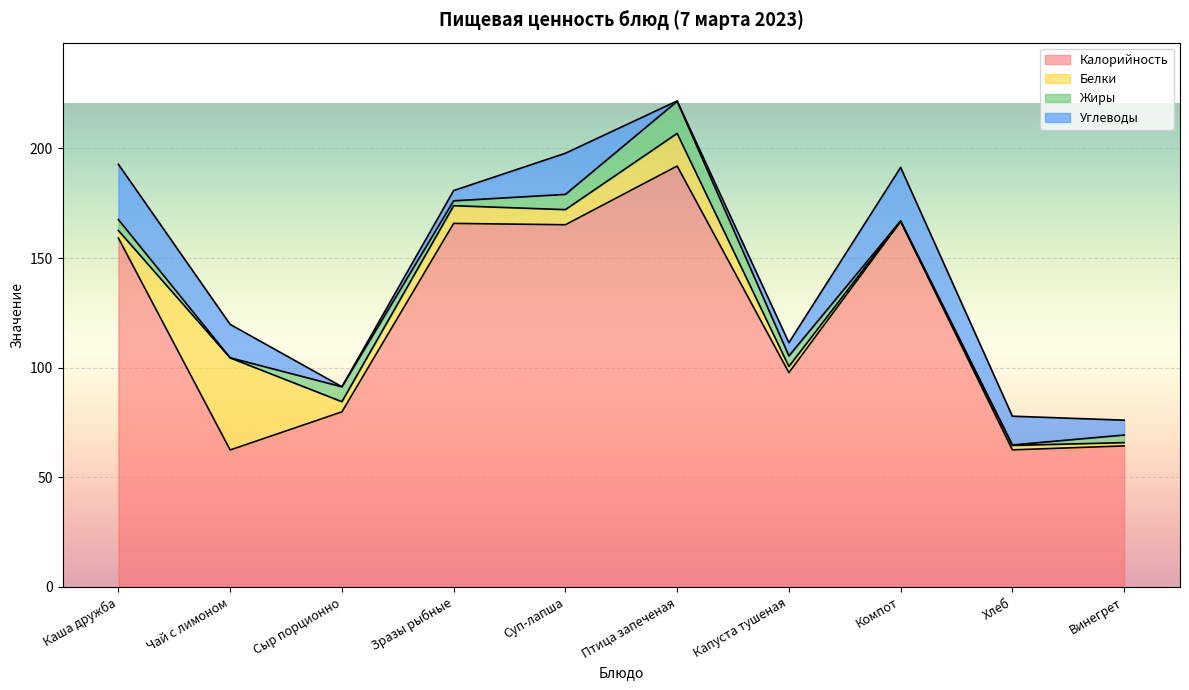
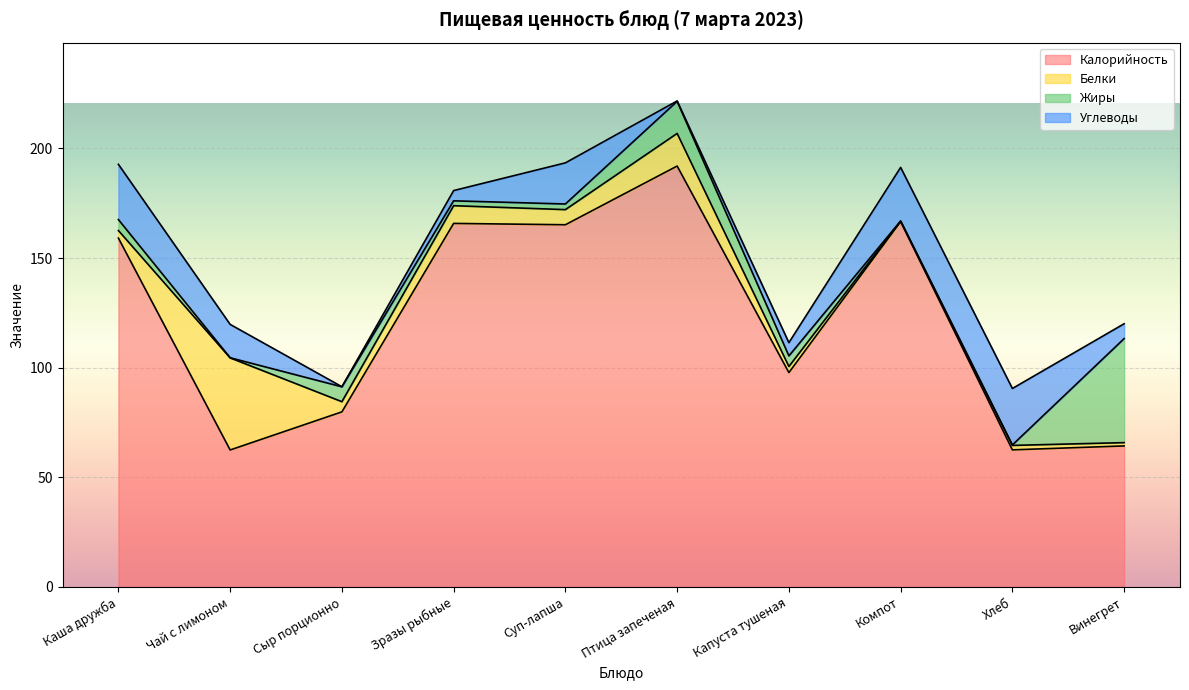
  {
    "Калорийность": {
      "Каша дружба": 159,
      "Чай с лимоном": 62,
      "Сыр порционно": 80,
      "Зразы рыбные": 166,
      "Суп-лапша": 165,
      "Птица запеченая": 192,
      "Капуста тушеная": 98,
      "Хлеб": 63,
      "Винегрет": 64
    },
    "Белки": {
      "Каша дружба": 3,
      "Сыр порционно": 5,
      "Зразы рыбные": 8,
      "Суп-лапша": 7,
      "Птица запеченая": 15,
      "Капуста тушеная": 3,
      "Винегрет": 2
    },
    "Жиры": {
      "Каша дружба": 5,
      "Зразы рыбные": 2,
-     "Суп-лапша": 7,
+     "Суп-лапша": 3,
      "Капуста тушеная": 5,
-     "Винегрет": 3
+     "Винегрет": 47
    },
    "Углеводы": {
      "Каша дружба": 25,
      "Чай с лимоном": 15,
      "Зразы рыбные": 5,
      "Суп-лапша": 19,
      "Капуста тушеная": 6,
      "Компот": 24,
-     "Хлеб": 13,
+     "Хлеб": 26,
      "Винегрет": 7
    }
  }
